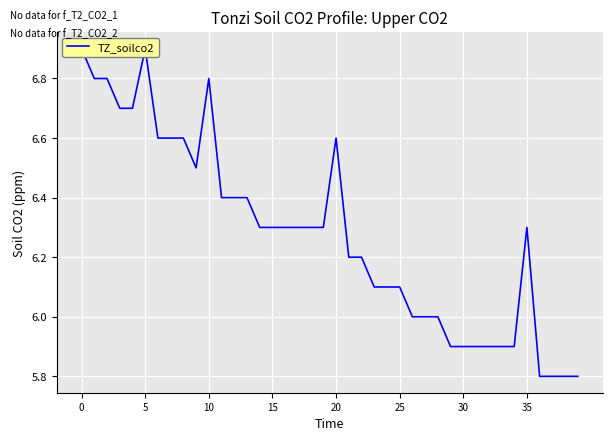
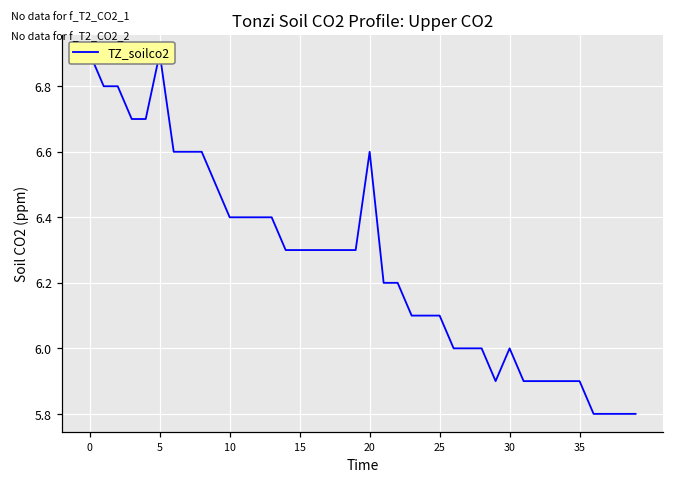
  {
-   "10": 6.8,
+   "10": 6.4,
    "15": 6.3,
    "20": 6.6,
    "25": 6.1,
-   "30": 5.9,
-   "35": 6.3
+   "30": 6.0,
+   "35": 5.9
  }
